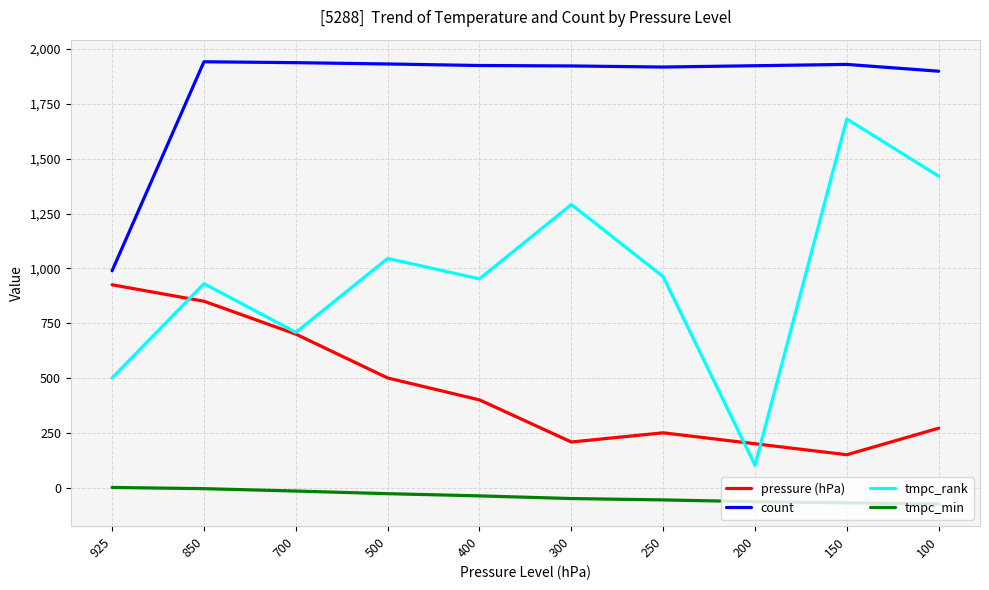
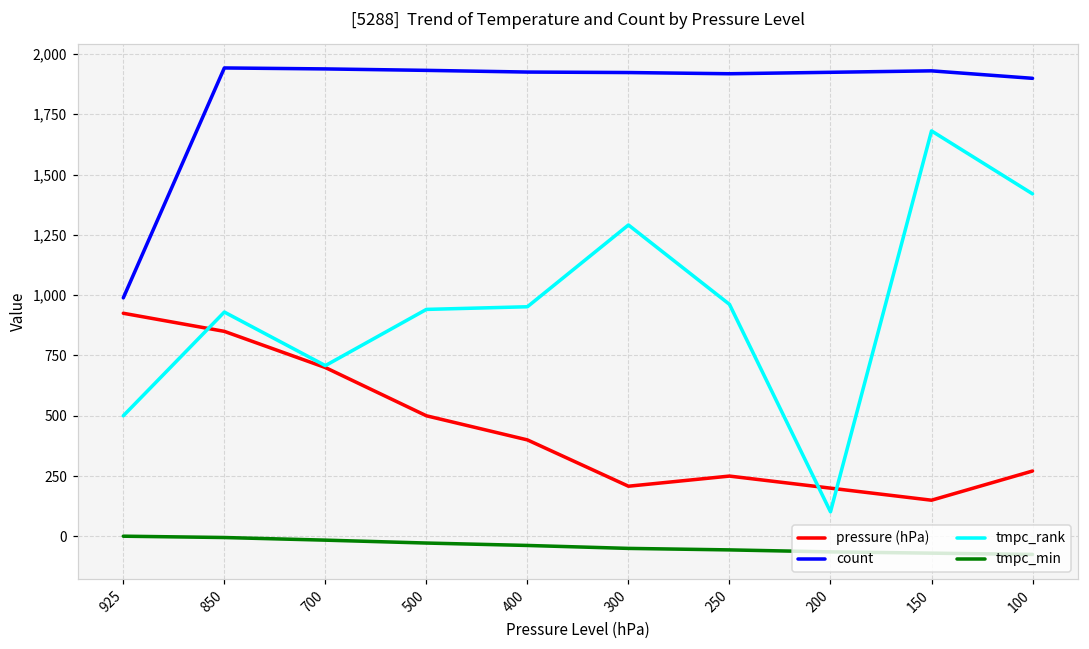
  {
    "pressure (hPa)": {
      "925": "930",
      "850": "850",
      "500": "500",
      "400": "400",
      "300": "210",
      "250": "250",
      "200": "200",
      "150": "150",
      "100": "270"
    },
    "count": {
      "925": "990",
      "850": "1,940",
      "700": "1,940",
      "500": "1,930",
      "400": "1,930",
      "300": "1,920",
      "250": "1,920",
      "200": "1,920",
      "150": "1,930",
      "100": "1,900"
    },
    "tmpc_rank": {
      "925": "500",
      "850": "930",
-     "500": "1,050",
+     "500": "940",
      "400": "950",
      "300": "1,290",
      "250": "960",
      "200": "100",
      "150": "1,680",
      "100": "1,420"
    },
    "tmpc_min": {
      "925": "0",
      "850": "0",
      "700": "-20",
      "500": "-30",
      "400": "-40",
      "300": "-50",
      "250": "-60"
    }
  }
